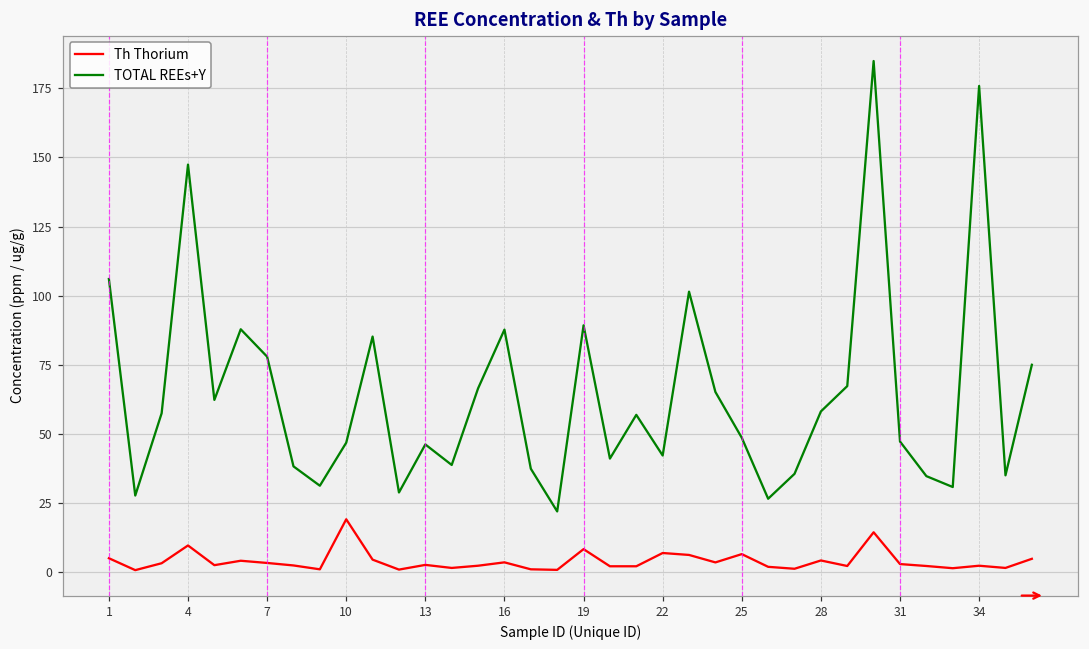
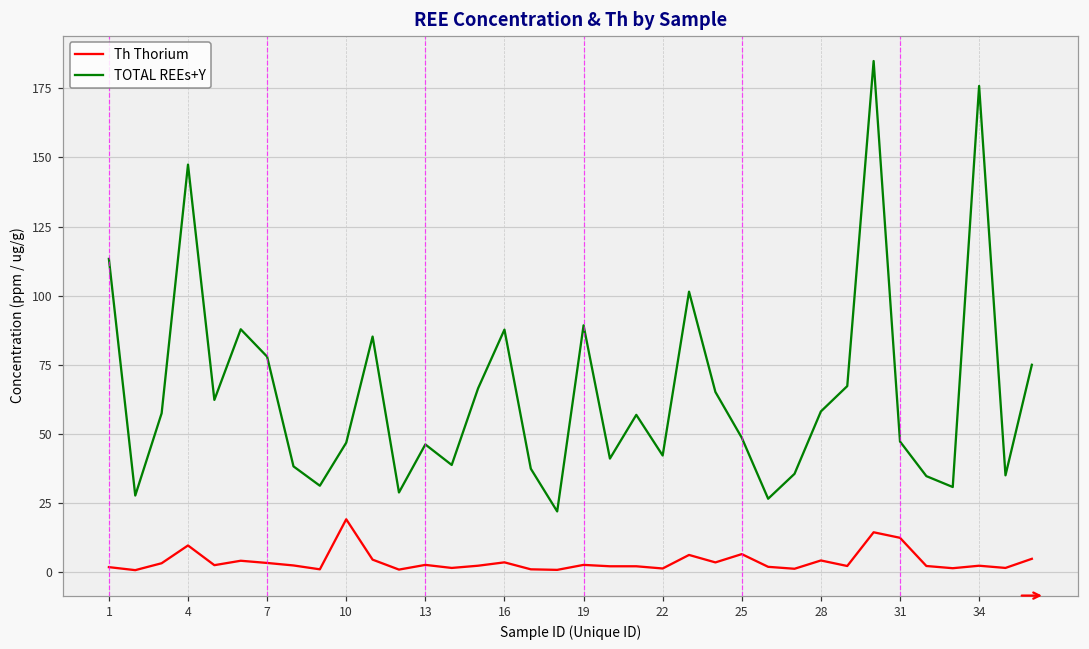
  {
    "Th Thorium": {
-     "1": 5,
+     "1": 2,
      "4": 10,
      "7": 3,
      "10": 19,
      "13": 3,
      "16": 4,
-     "19": 8,
-     "22": 7,
+     "19": 3,
+     "22": 1,
      "25": 7,
      "28": 4,
-     "31": 3,
+     "31": 12,
      "34": 2
    },
    "TOTAL REEs+Y": {
-     "1": 106,
+     "1": 113,
      "4": 147,
      "7": 78,
      "10": 47,
      "13": 46,
      "16": 88,
      "19": 89,
      "22": 42,
      "25": 49,
      "28": 58,
      "31": 47,
      "34": 176
    }
  }
